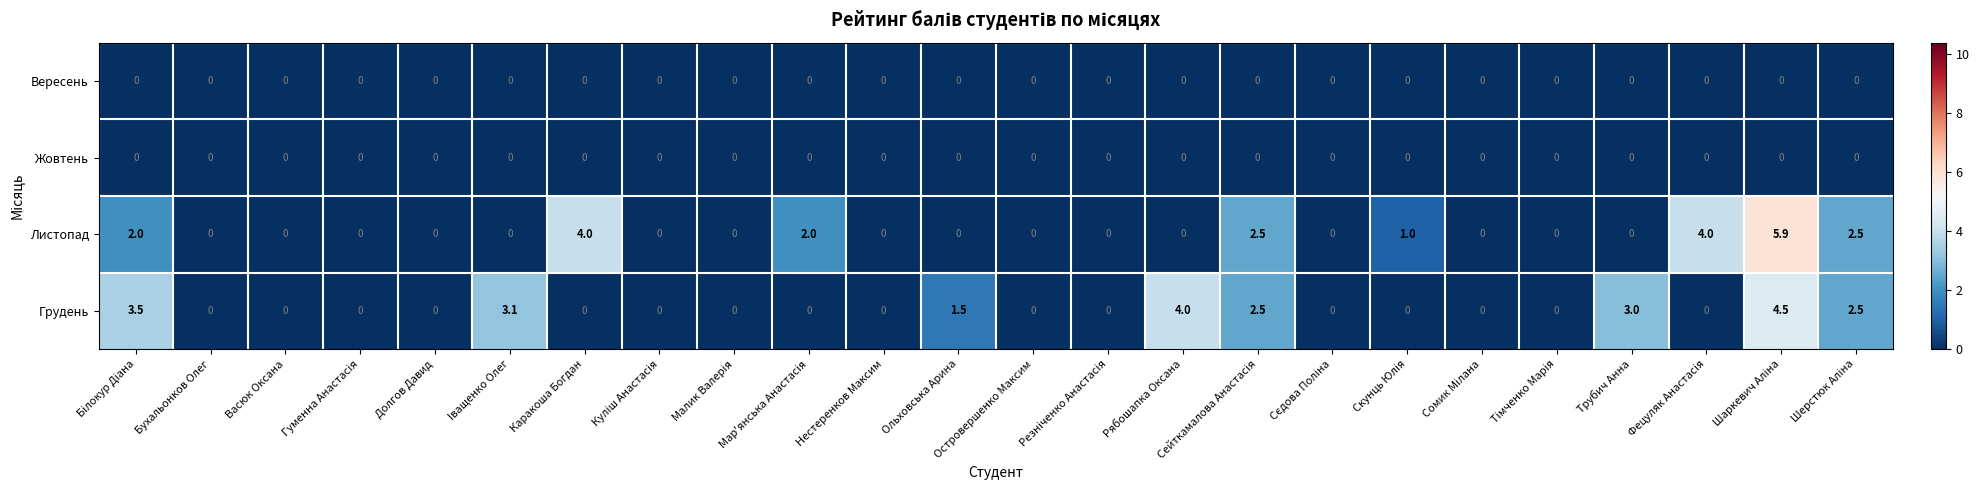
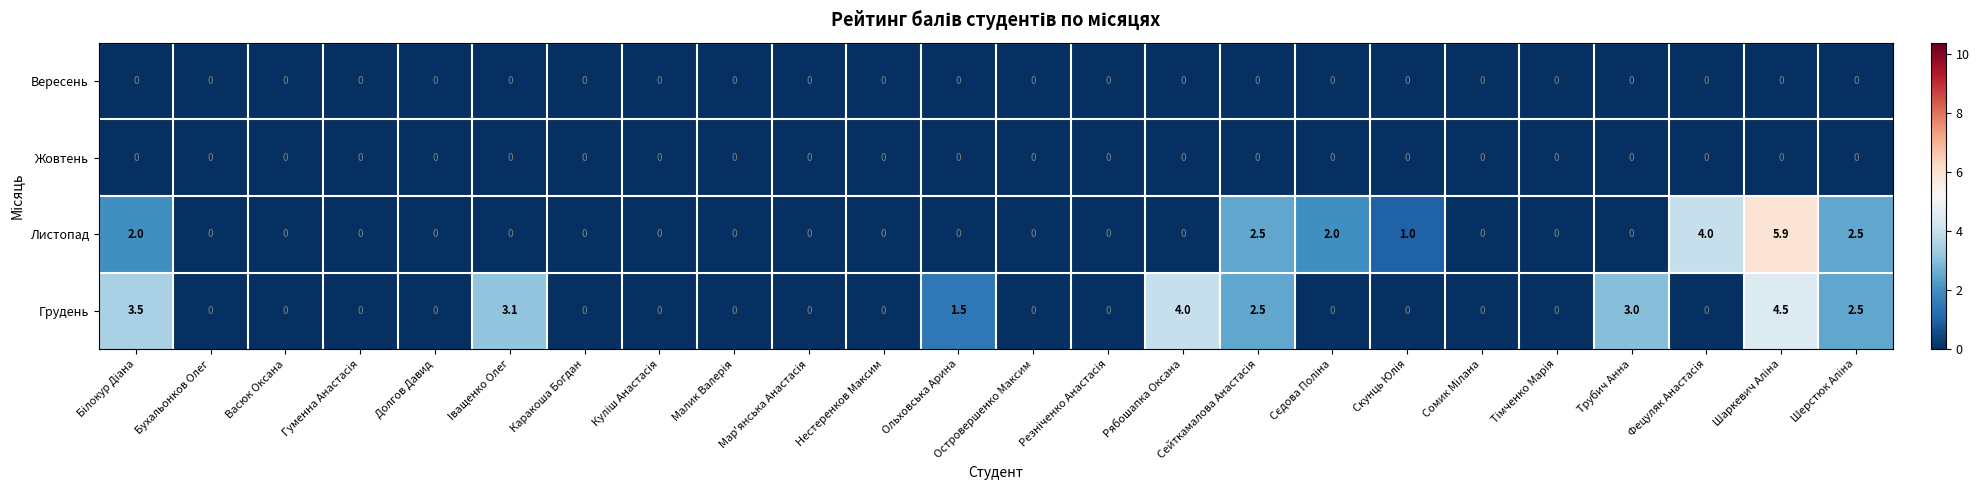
  {
    "Вересень": {
      "Білокур Діана": 0,
      "Бухальонков Олег": 0,
      "Васюк Оксана": 0,
      "Гуменна Анастасія": 0,
      "Долгов Давид": 0,
      "Іващенко Олег": 0,
      "Каракоша Богдан": 0,
      "Куліш Анастасія": 0,
      "Малик Валерія": 0,
      "Мар'янська Анастасія": 0,
      "Нестеренков Максим": 0,
      "Ольховська Арина": 0,
      "Островершенко Максим": 0,
      "Резніченко Анастасія": 0,
      "Рябошапка Оксана": 0,
      "Сейткамалова Анастасія": 0,
      "Сєдова Поліна": 0,
      "Скунць Юлія": 0,
      "Сомик Мілана": 0,
      "Тімченко Марія": 0,
      "Трубич Анна": 0,
      "Фецуляк Анастасія": 0,
      "Шаркевич Аліна": 0,
      "Шерстюк Аліна": 0
    },
    "Жовтень": {
      "Білокур Діана": 0,
      "Бухальонков Олег": 0,
      "Васюк Оксана": 0,
      "Гуменна Анастасія": 0,
      "Долгов Давид": 0,
      "Іващенко Олег": 0,
      "Каракоша Богдан": 0,
      "Куліш Анастасія": 0,
      "Малик Валерія": 0,
      "Мар'янська Анастасія": 0,
      "Нестеренков Максим": 0,
      "Ольховська Арина": 0,
      "Островершенко Максим": 0,
      "Резніченко Анастасія": 0,
      "Рябошапка Оксана": 0,
      "Сейткамалова Анастасія": 0,
      "Сєдова Поліна": 0,
      "Скунць Юлія": 0,
      "Сомик Мілана": 0,
      "Тімченко Марія": 0,
      "Трубич Анна": 0,
      "Фецуляк Анастасія": 0,
      "Шаркевич Аліна": 0,
      "Шерстюк Аліна": 0
    },
    "Листопад": {
      "Білокур Діана": 2.0,
      "Бухальонков Олег": 0,
      "Васюк Оксана": 0,
      "Гуменна Анастасія": 0,
      "Долгов Давид": 0,
      "Іващенко Олег": 0,
-     "Каракоша Богдан": 4.0,
+     "Каракоша Богдан": 0,
      "Куліш Анастасія": 0,
      "Малик Валерія": 0,
-     "Мар'янська Анастасія": 2.0,
+     "Мар'янська Анастасія": 0,
      "Нестеренков Максим": 0,
      "Ольховська Арина": 0,
      "Островершенко Максим": 0,
      "Резніченко Анастасія": 0,
      "Рябошапка Оксана": 0,
      "Сейткамалова Анастасія": 2.5,
-     "Сєдова Поліна": 0,
+     "Сєдова Поліна": 2.0,
      "Скунць Юлія": 1.0,
      "Сомик Мілана": 0,
      "Тімченко Марія": 0,
      "Трубич Анна": 0,
      "Фецуляк Анастасія": 4.0,
      "Шаркевич Аліна": 5.9,
      "Шерстюк Аліна": 2.5
    },
    "Грудень": {
      "Білокур Діана": 3.5,
      "Бухальонков Олег": 0,
      "Васюк Оксана": 0,
      "Гуменна Анастасія": 0,
      "Долгов Давид": 0,
      "Іващенко Олег": 3.1,
      "Каракоша Богдан": 0,
      "Куліш Анастасія": 0,
      "Малик Валерія": 0,
      "Мар'янська Анастасія": 0,
      "Нестеренков Максим": 0,
      "Ольховська Арина": 1.5,
      "Островершенко Максим": 0,
      "Резніченко Анастасія": 0,
      "Рябошапка Оксана": 4.0,
      "Сейткамалова Анастасія": 2.5,
      "Сєдова Поліна": 0,
      "Скунць Юлія": 0,
      "Сомик Мілана": 0,
      "Тімченко Марія": 0,
      "Трубич Анна": 3.0,
      "Фецуляк Анастасія": 0,
      "Шаркевич Аліна": 4.5,
      "Шерстюк Аліна": 2.5
    }
  }
